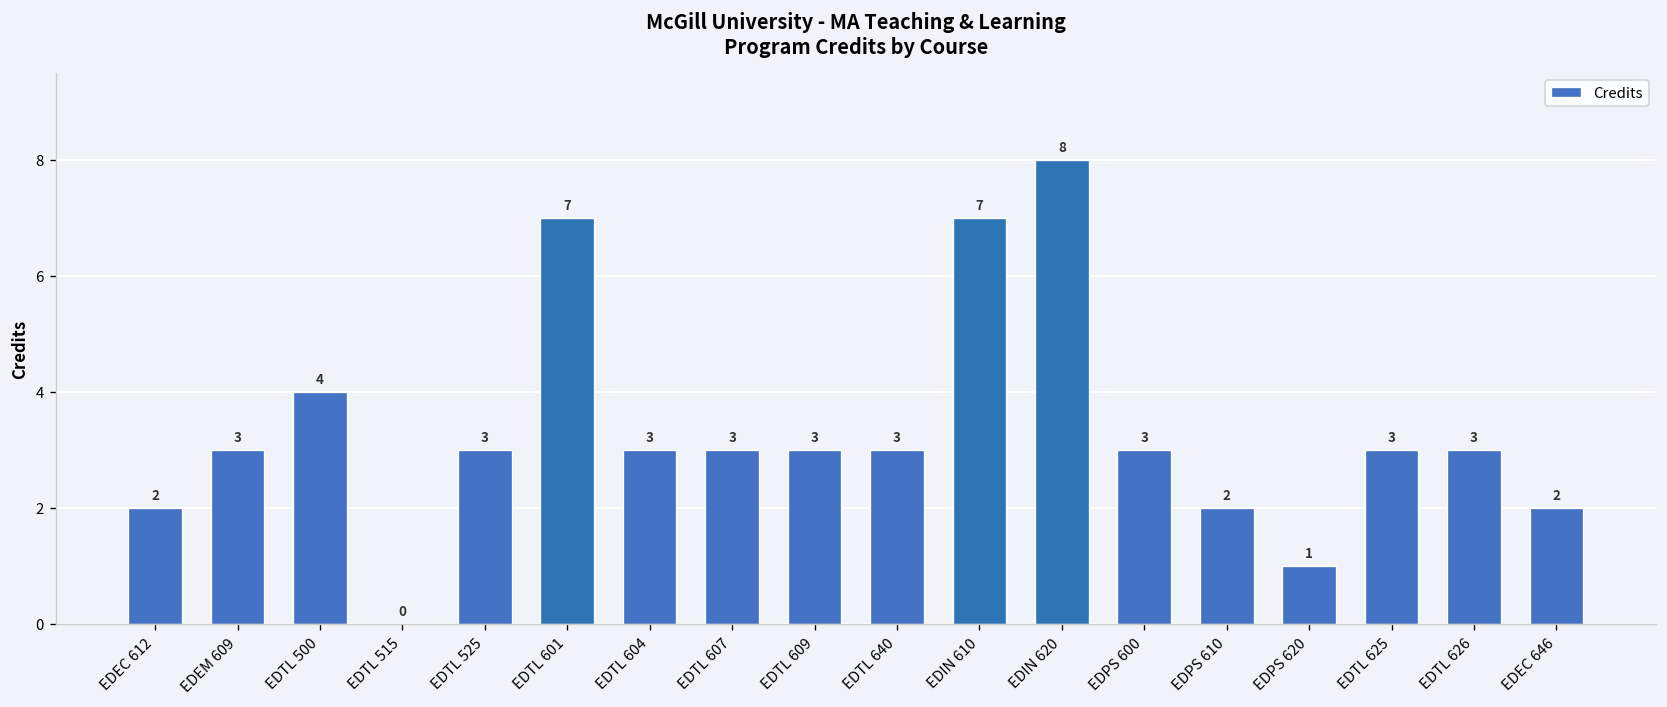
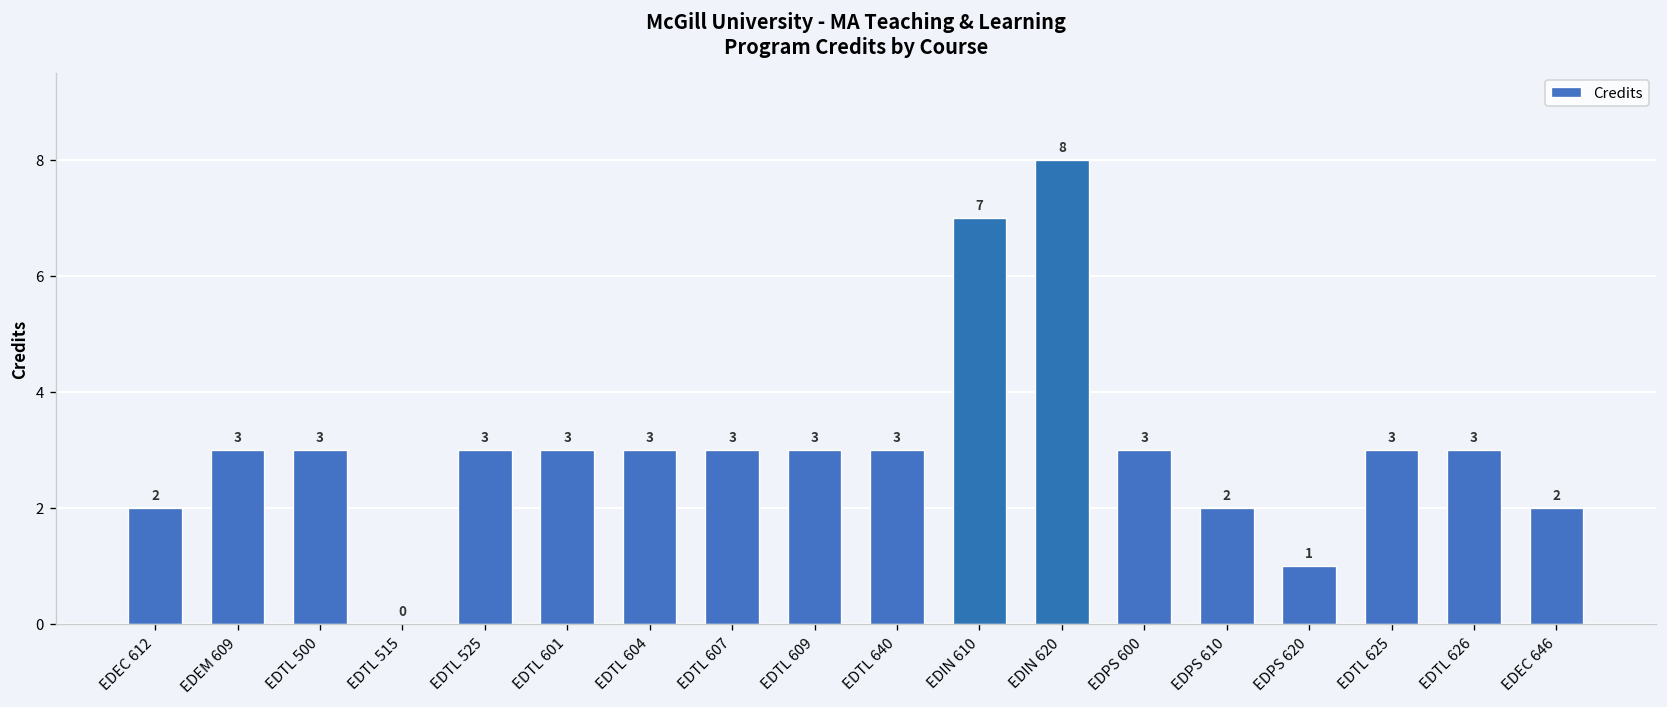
  {
    "EDEC 612": 2,
    "EDEM 609": 3,
-   "EDTL 500": 4,
+   "EDTL 500": 3,
    "EDTL 515": 0,
    "EDTL 525": 3,
-   "EDTL 601": 7,
+   "EDTL 601": 3,
    "EDTL 604": 3,
    "EDTL 607": 3,
    "EDTL 609": 3,
    "EDTL 640": 3,
    "EDIN 610": 7,
    "EDIN 620": 8,
    "EDPS 600": 3,
    "EDPS 610": 2,
    "EDPS 620": 1,
    "EDTL 625": 3,
    "EDTL 626": 3,
    "EDEC 646": 2
  }
